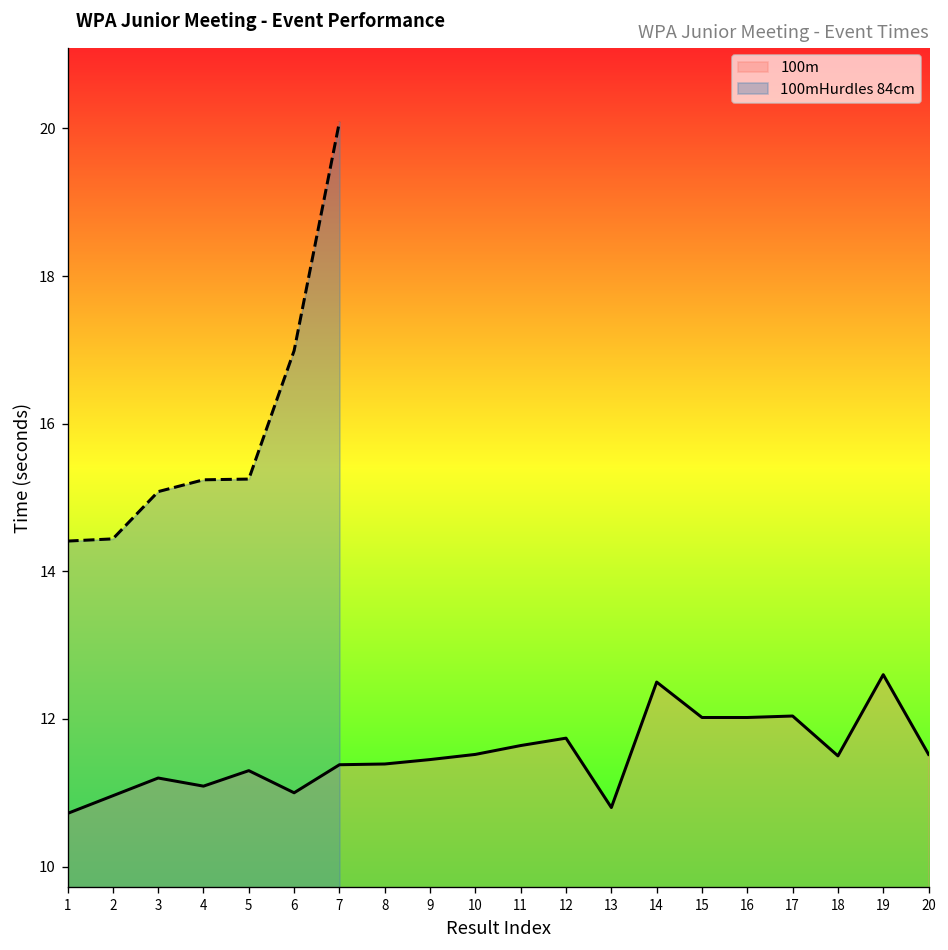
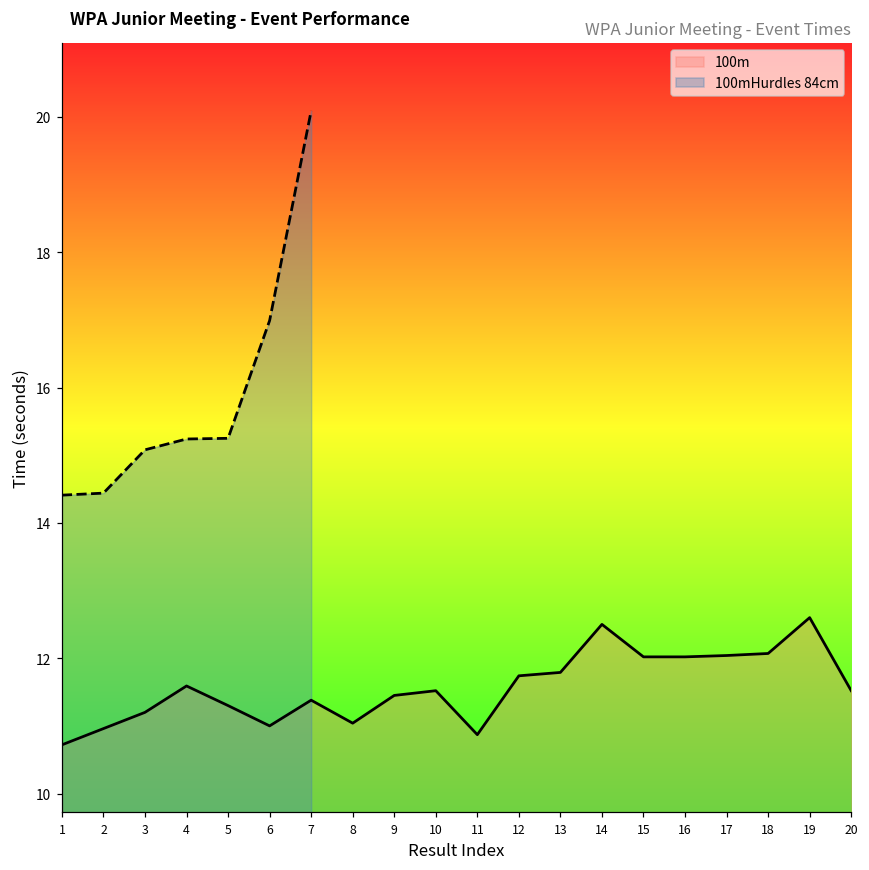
  {
    "100m": {
      "1": 10.7,
      "2": 11.0,
      "3": 11.2,
-     "4": 11.1,
+     "4": 11.6,
      "5": 11.3,
      "6": 11.0,
      "7": 11.4,
-     "8": 11.4,
+     "8": 11.0,
      "9": 11.5,
      "10": 11.5,
-     "11": 11.6,
+     "11": 10.9,
      "12": 11.7,
-     "13": 10.8,
+     "13": 11.8,
      "14": 12.5,
      "15": 12.0,
      "16": 12.0,
      "17": 12.0,
-     "18": 11.5,
+     "18": 12.1,
      "19": 12.6,
      "20": 11.5
    },
    "100mHurdles 84cm": {
      "1": 14.4,
      "2": 14.4,
      "3": 15.1,
      "4": 15.2,
      "5": 15.3,
      "6": 17.0,
      "7": 20.1
    }
  }
